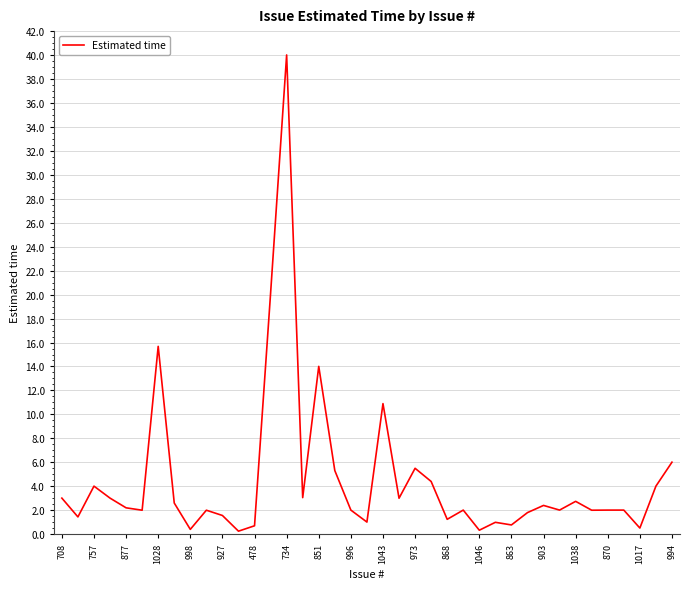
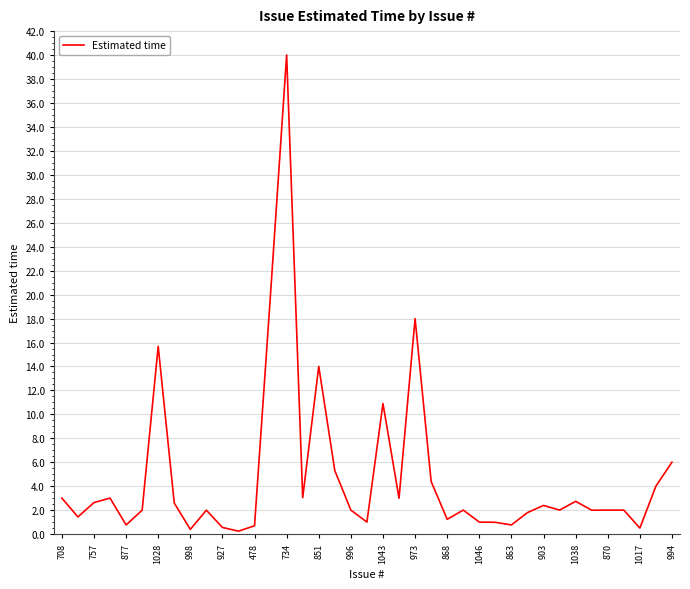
  {
    "708": 3.0,
-   "757": 4.0,
-   "877": 2.2,
+   "757": 2.6,
+   "877": 0.8,
    "1028": 15.7,
    "998": 0.4,
-   "927": 1.6,
+   "927": 0.6,
    "478": 0.7,
    "734": 40.0,
    "851": 14.0,
    "996": 2.0,
    "1043": 10.9,
-   "973": 5.5,
+   "973": 18.0,
    "868": 1.2,
-   "1046": 0.3,
+   "1046": 1.0,
    "863": 0.8,
    "903": 2.4,
    "1038": 2.7,
    "870": 2.0,
    "1017": 0.5,
    "994": 6.0
  }
